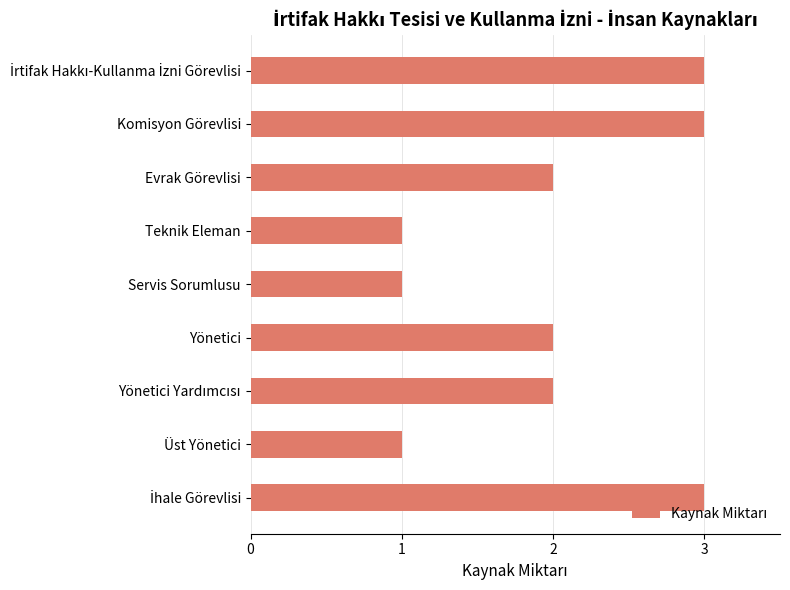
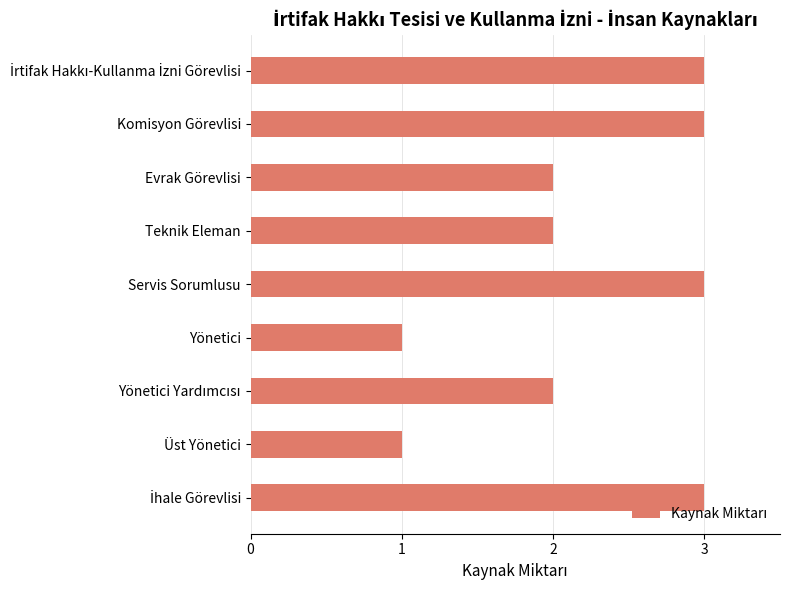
  {
    "İrtifak Hakkı-Kullanma İzni Görevlisi": 3,
    "Komisyon Görevlisi": 3,
    "Evrak Görevlisi": 2,
-   "Teknik Eleman": 1,
-   "Servis Sorumlusu": 1,
-   "Yönetici": 2,
+   "Teknik Eleman": 2,
+   "Servis Sorumlusu": 3,
+   "Yönetici": 1,
    "Yönetici Yardımcısı": 2,
    "Üst Yönetici": 1,
    "İhale Görevlisi": 3
  }
